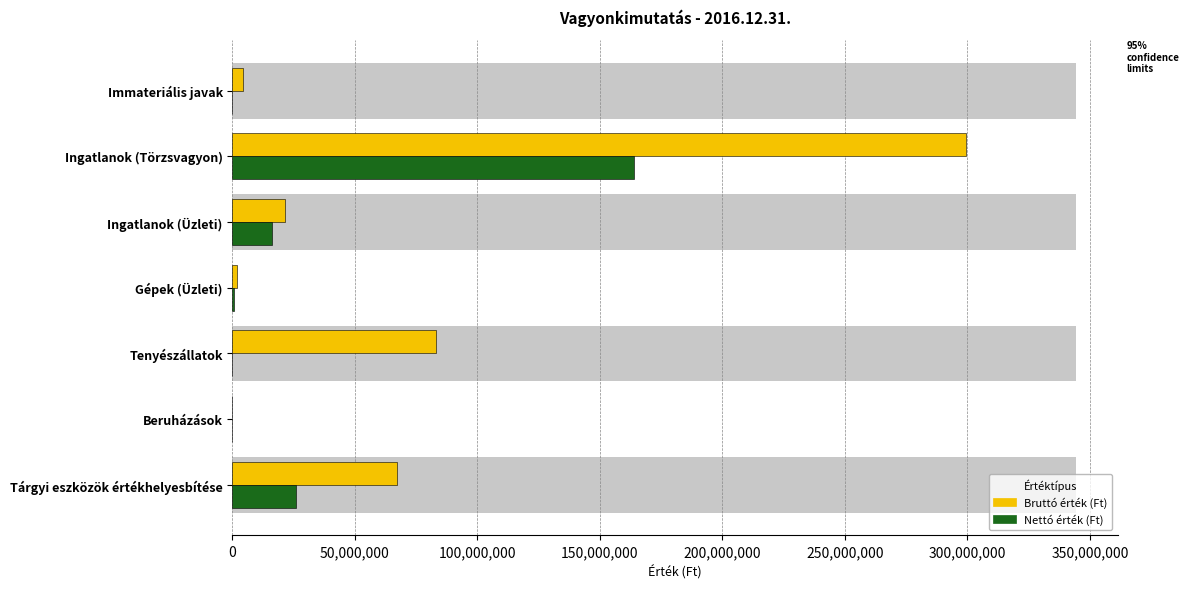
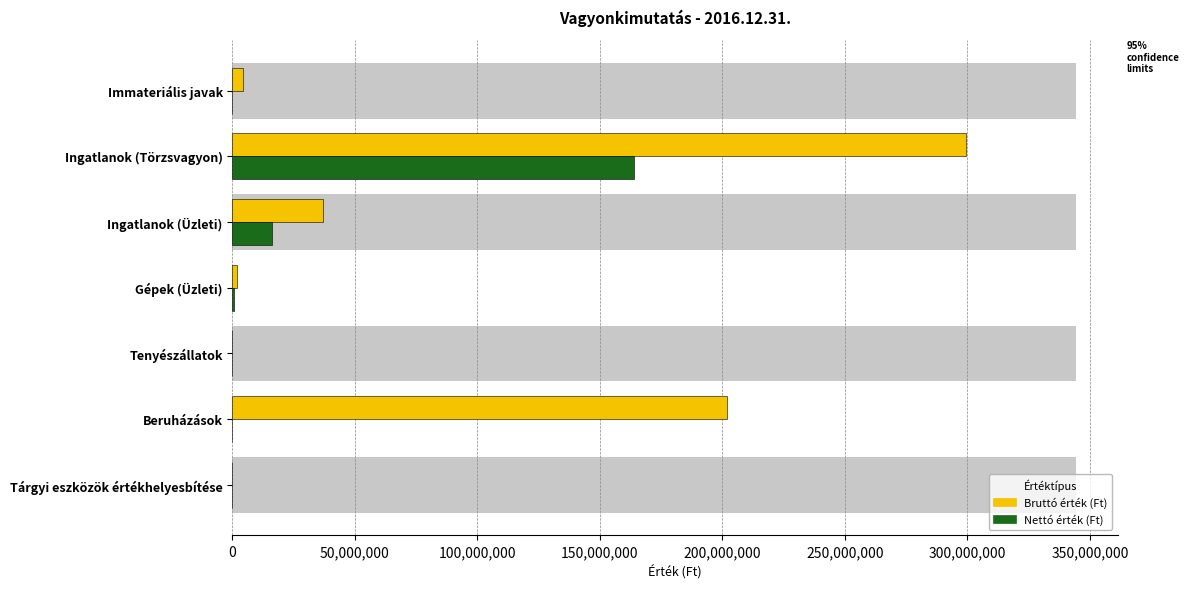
  {
    "Bruttó érték (Ft)": {
-     "Ingatlanok (Üzleti)": "21,000,000",
-     "Tenyészállatok": "83,000,000",
-     "Beruházások": "0",
-     "Tárgyi eszközök értékhelyesbítése": "67,000,000"
+     "Ingatlanok (Üzleti)": "37,000,000",
+     "Tenyészállatok": "0",
+     "Beruházások": "202,000,000",
+     "Tárgyi eszközök értékhelyesbítése": "0"
    },
    "Nettó érték (Ft)": {
      "Immateriális javak": "0",
      "Tenyészállatok": "0",
      "Beruházások": "0",
-     "Tárgyi eszközök értékhelyesbítése": "26,000,000"
+     "Tárgyi eszközök értékhelyesbítése": "0"
    }
  }
